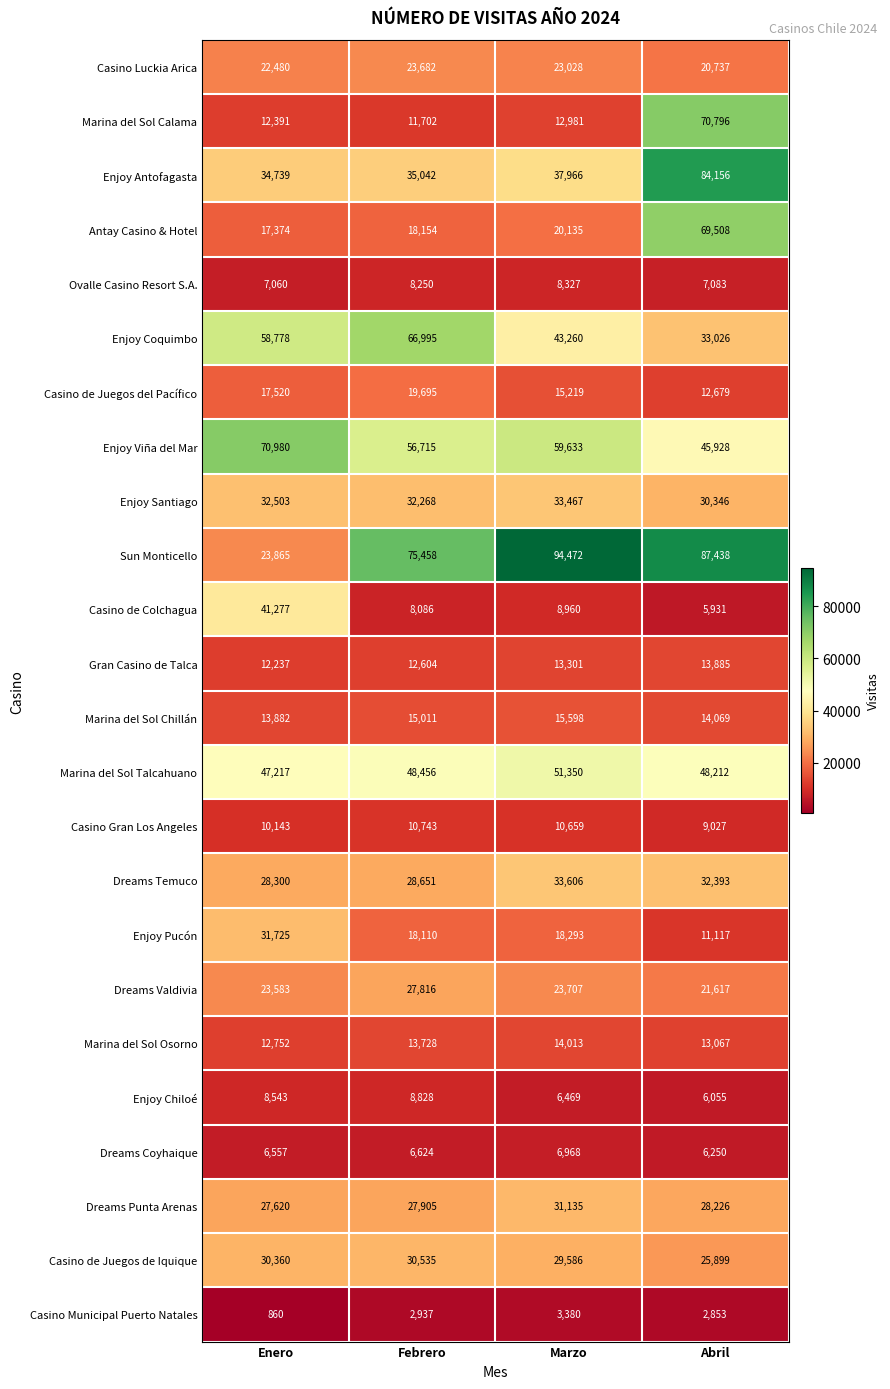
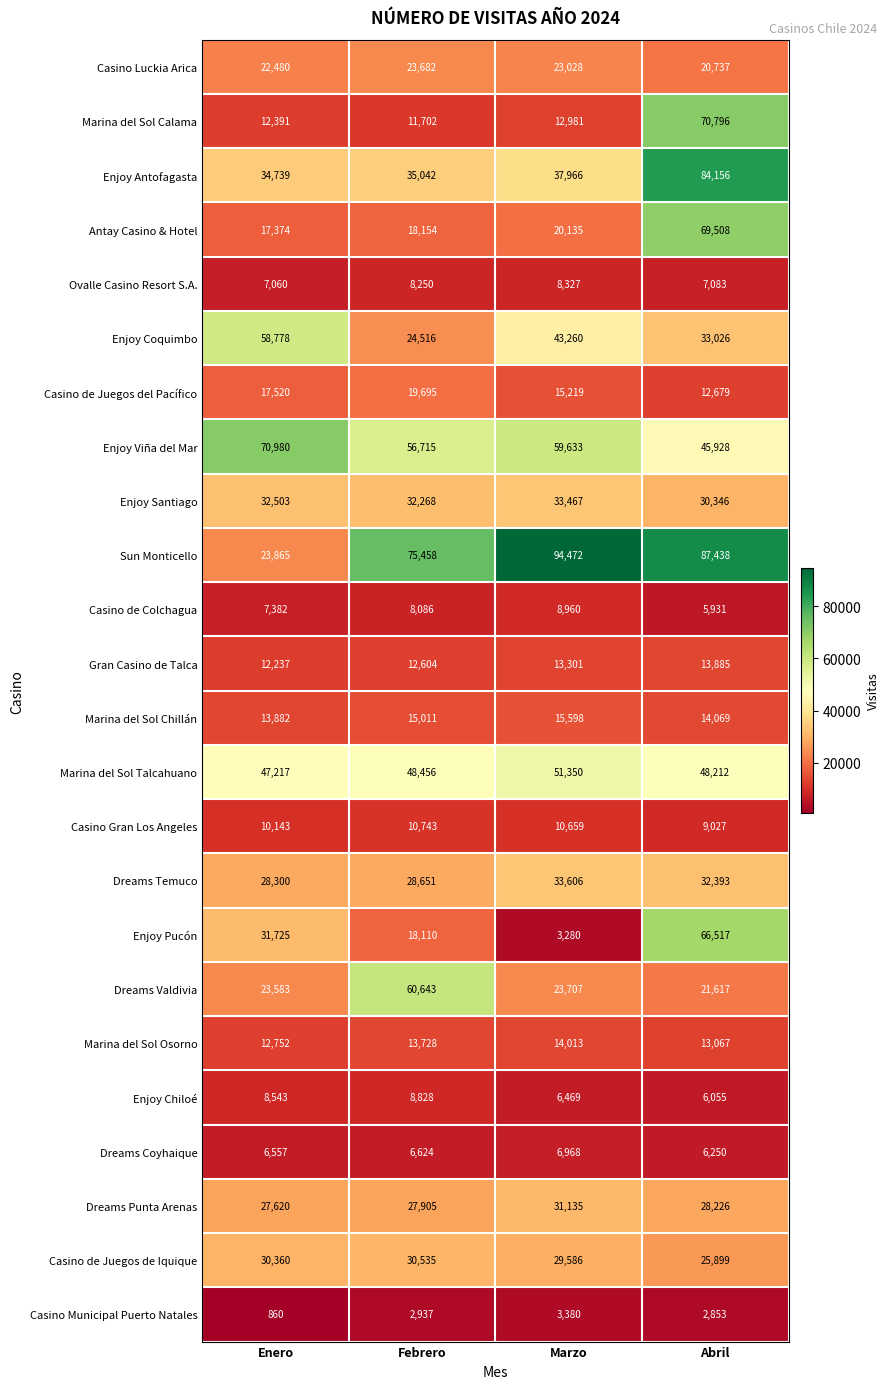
  {
    "Casino Luckia Arica": {
      "Enero": "22,480",
      "Febrero": "23,682",
      "Marzo": "23,028",
      "Abril": "20,737"
    },
    "Marina del Sol Calama": {
      "Enero": "12,391",
      "Febrero": "11,702",
      "Marzo": "12,981",
      "Abril": "70,796"
    },
    "Enjoy Antofagasta": {
      "Enero": "34,739",
      "Febrero": "35,042",
      "Marzo": "37,966",
      "Abril": "84,156"
    },
    "Antay Casino & Hotel": {
      "Enero": "17,374",
      "Febrero": "18,154",
      "Marzo": "20,135",
      "Abril": "69,508"
    },
    "Ovalle Casino Resort S.A.": {
      "Enero": "7,060",
      "Febrero": "8,250",
      "Marzo": "8,327",
      "Abril": "7,083"
    },
    "Enjoy Coquimbo": {
      "Enero": "58,778",
-     "Febrero": "66,995",
+     "Febrero": "24,516",
      "Marzo": "43,260",
      "Abril": "33,026"
    },
    "Casino de Juegos del Pacífico": {
      "Enero": "17,520",
      "Febrero": "19,695",
      "Marzo": "15,219",
      "Abril": "12,679"
    },
    "Enjoy Viña del Mar": {
      "Enero": "70,980",
      "Febrero": "56,715",
      "Marzo": "59,633",
      "Abril": "45,928"
    },
    "Enjoy Santiago": {
      "Enero": "32,503",
      "Febrero": "32,268",
      "Marzo": "33,467",
      "Abril": "30,346"
    },
    "Sun Monticello": {
      "Enero": "23,865",
      "Febrero": "75,458",
      "Marzo": "94,472",
      "Abril": "87,438"
    },
    "Casino de Colchagua": {
-     "Enero": "41,277",
+     "Enero": "7,382",
      "Febrero": "8,086",
      "Marzo": "8,960",
      "Abril": "5,931"
    },
    "Gran Casino de Talca": {
      "Enero": "12,237",
      "Febrero": "12,604",
      "Marzo": "13,301",
      "Abril": "13,885"
    },
    "Marina del Sol Chillán": {
      "Enero": "13,882",
      "Febrero": "15,011",
      "Marzo": "15,598",
      "Abril": "14,069"
    },
    "Marina del Sol Talcahuano": {
      "Enero": "47,217",
      "Febrero": "48,456",
      "Marzo": "51,350",
      "Abril": "48,212"
    },
    "Casino Gran Los Angeles": {
      "Enero": "10,143",
      "Febrero": "10,743",
      "Marzo": "10,659",
      "Abril": "9,027"
    },
    "Dreams Temuco": {
      "Enero": "28,300",
      "Febrero": "28,651",
      "Marzo": "33,606",
      "Abril": "32,393"
    },
    "Enjoy Pucón": {
      "Enero": "31,725",
      "Febrero": "18,110",
-     "Marzo": "18,293",
-     "Abril": "11,117"
+     "Marzo": "3,280",
+     "Abril": "66,517"
    },
    "Dreams Valdivia": {
      "Enero": "23,583",
-     "Febrero": "27,816",
+     "Febrero": "60,643",
      "Marzo": "23,707",
      "Abril": "21,617"
    },
    "Marina del Sol Osorno": {
      "Enero": "12,752",
      "Febrero": "13,728",
      "Marzo": "14,013",
      "Abril": "13,067"
    },
    "Enjoy Chiloé": {
      "Enero": "8,543",
      "Febrero": "8,828",
      "Marzo": "6,469",
      "Abril": "6,055"
    },
    "Dreams Coyhaique": {
      "Enero": "6,557",
      "Febrero": "6,624",
      "Marzo": "6,968",
      "Abril": "6,250"
    },
    "Dreams Punta Arenas": {
      "Enero": "27,620",
      "Febrero": "27,905",
      "Marzo": "31,135",
      "Abril": "28,226"
    },
    "Casino de Juegos de Iquique": {
      "Enero": "30,360",
      "Febrero": "30,535",
      "Marzo": "29,586",
      "Abril": "25,899"
    },
    "Casino Municipal Puerto Natales": {
      "Enero": "860",
      "Febrero": "2,937",
      "Marzo": "3,380",
      "Abril": "2,853"
    }
  }
